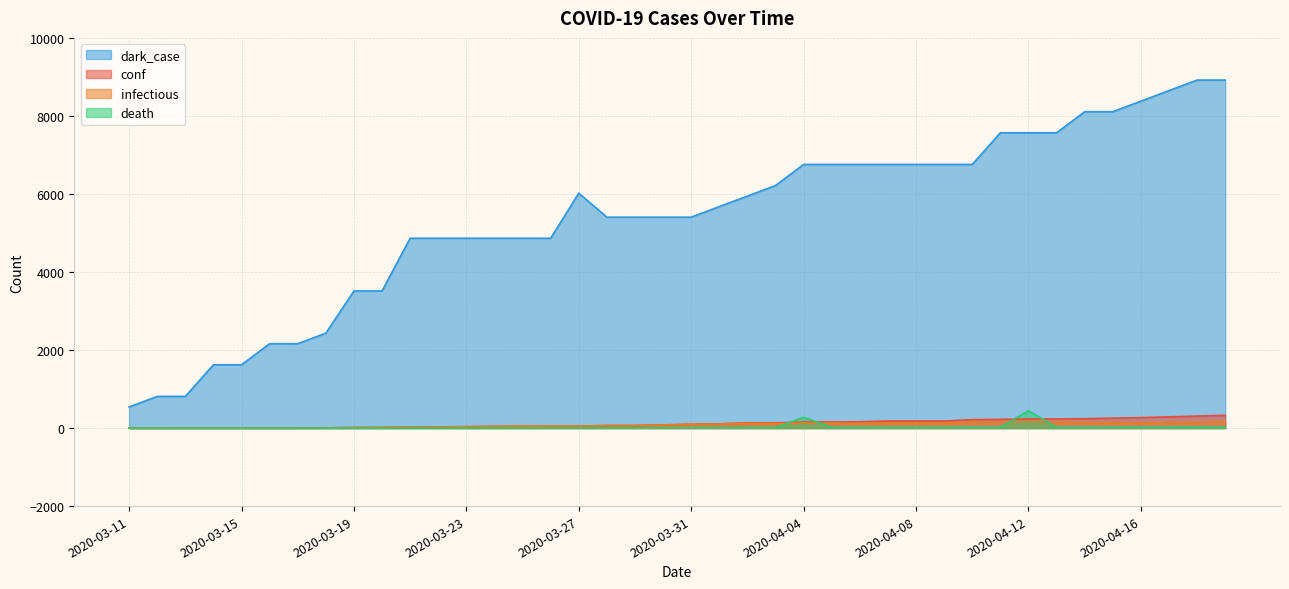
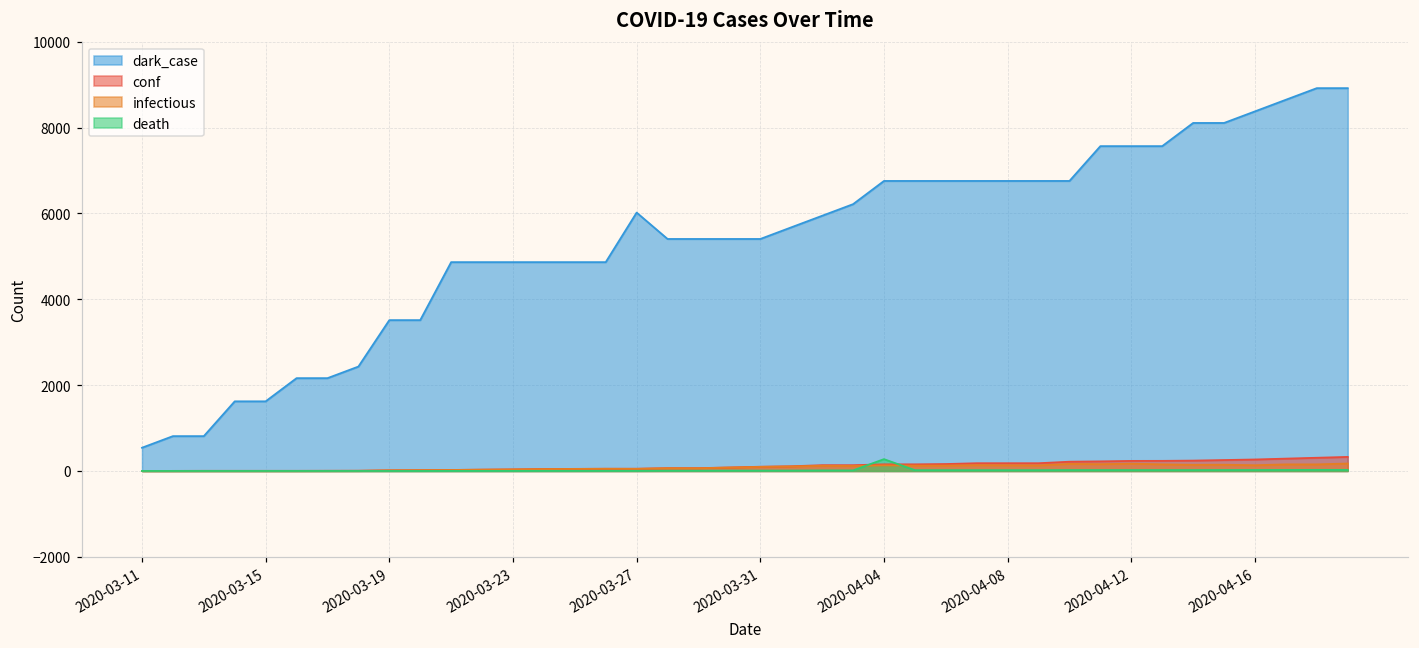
  {
    "dark_case": {
      "2020-03-11": 500,
      "2020-03-15": 1600,
      "2020-03-19": 3500,
      "2020-03-23": 4900,
      "2020-03-27": 6000,
      "2020-03-31": 5400,
      "2020-04-04": 6800,
      "2020-04-08": 6800,
      "2020-04-12": 7600,
      "2020-04-16": 8400
    },
    "death": {
      "2020-03-31": 0,
      "2020-04-04": 300,
      "2020-04-08": 0,
-     "2020-04-12": 400,
+     "2020-04-12": 0,
      "2020-04-16": 0
    }
  }
